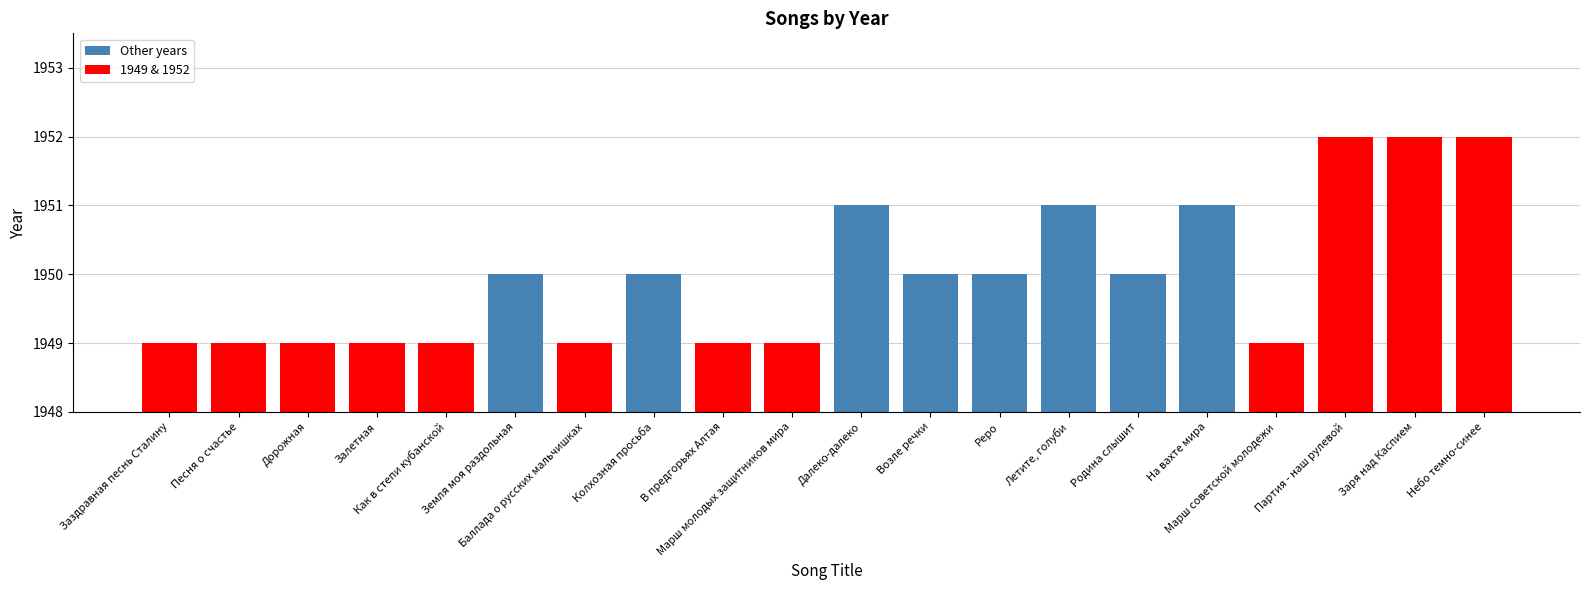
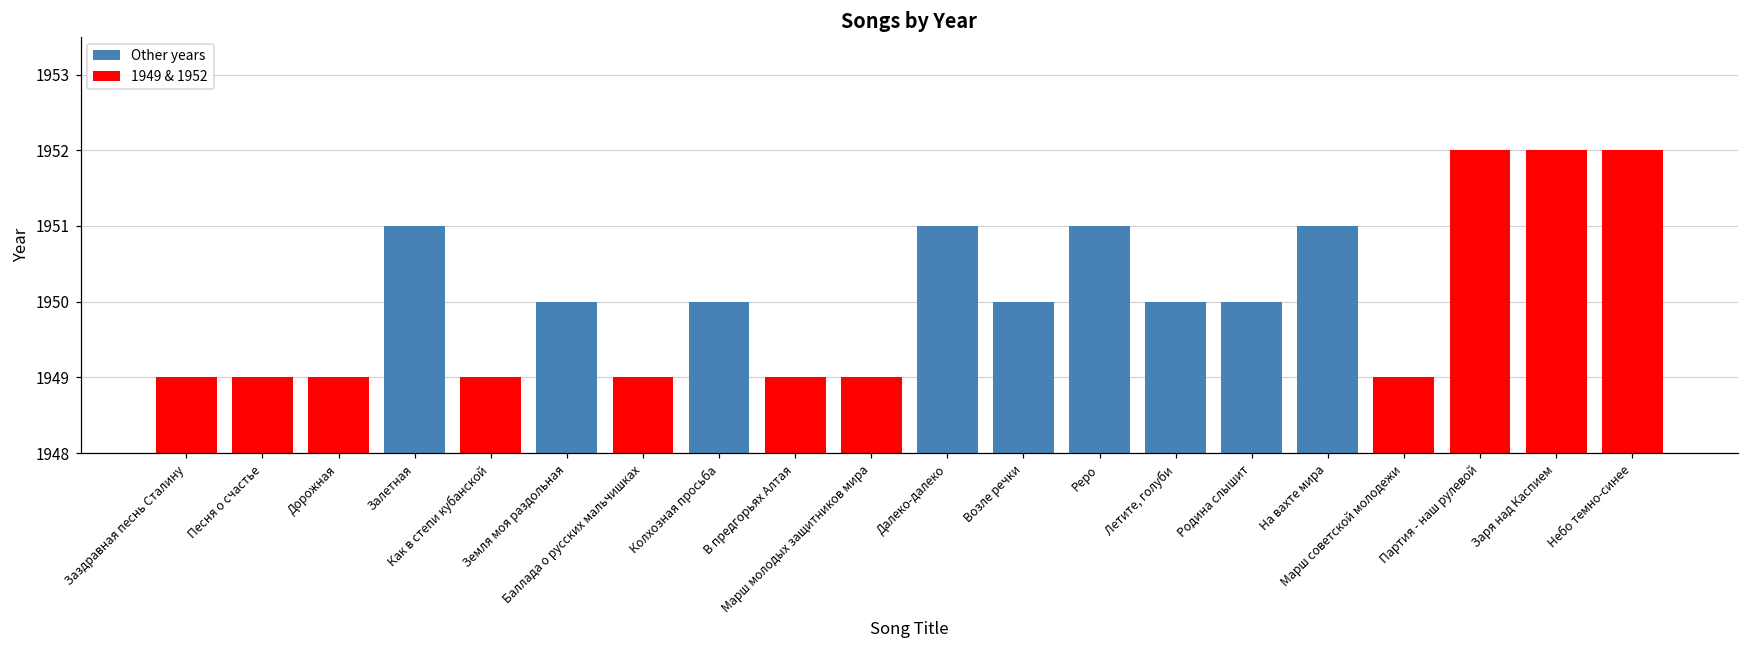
  {
    "Заздравная песнь Сталину": 1949,
    "Песня о счастье": 1949,
    "Дорожная": 1949,
-   "Залетная": 1949,
+   "Залетная": 1951,
    "Как в степи кубанской": 1949,
    "Земля моя раздольная": 1950,
    "Баллада о русских мальчишках": 1949,
    "Колхозная просьба": 1950,
    "В предгорьях Алтая": 1949,
    "Марш молодых защитников мира": 1949,
    "Далеко-далеко": 1951,
    "Возле речки": 1950,
-   "Реро": 1950,
-   "Летите, голуби": 1951,
+   "Реро": 1951,
+   "Летите, голуби": 1950,
    "Родина слышит": 1950,
    "На вахте мира": 1951,
    "Марш советской молодежи": 1949,
    "Партия - наш рулевой": 1952,
    "Заря над Каспием": 1952,
    "Небо темно-синее": 1952
  }
